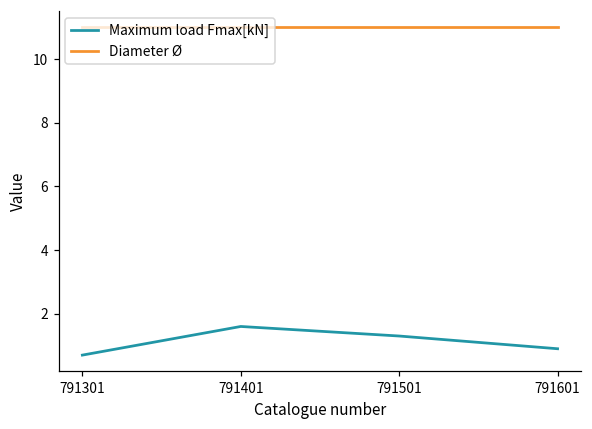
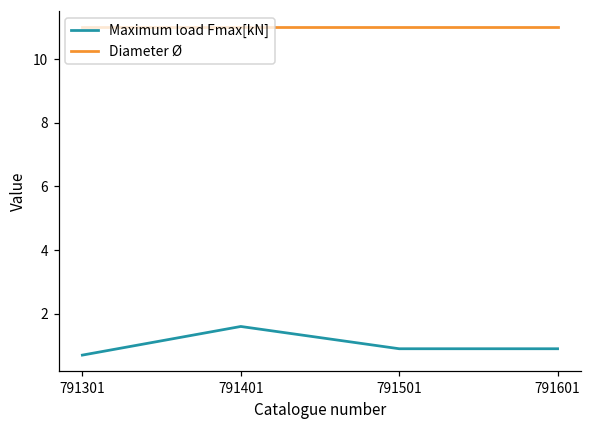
  {
    "Maximum load Fmax[kN]": {
      "791301": 0.7,
      "791401": 1.6,
-     "791501": 1.3,
+     "791501": 0.9,
      "791601": 0.9
    },
    "Diameter Ø": {
      "791501": 11.0,
      "791601": 11.0
    }
  }
